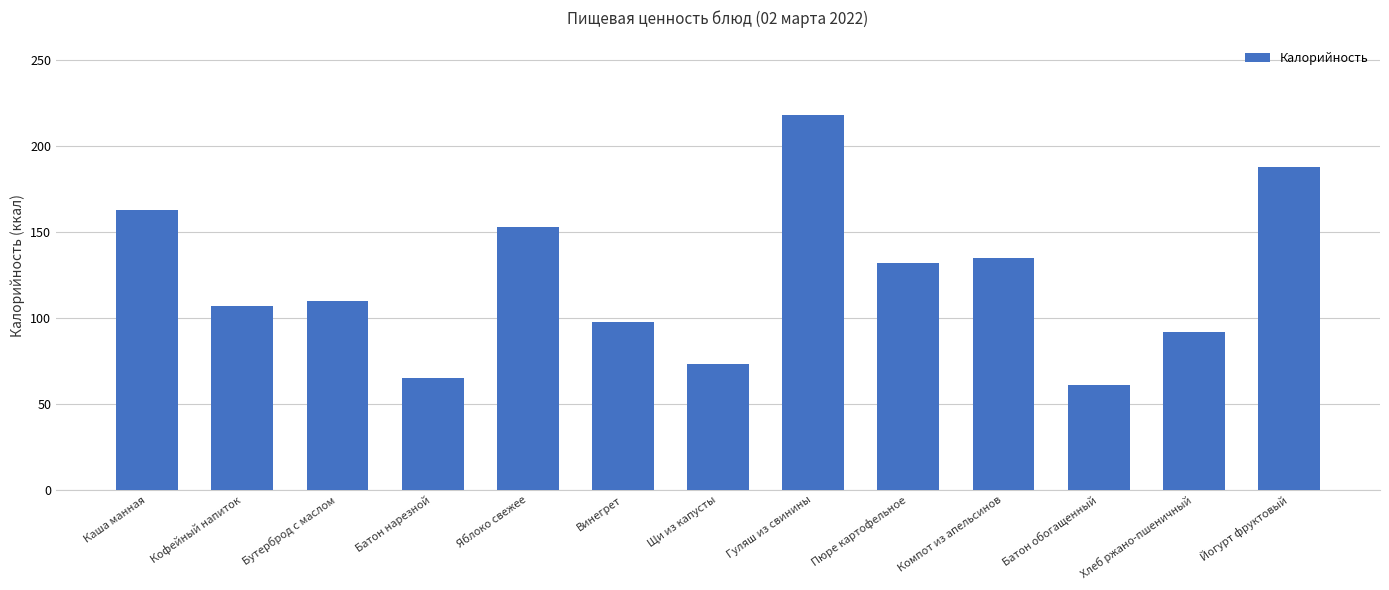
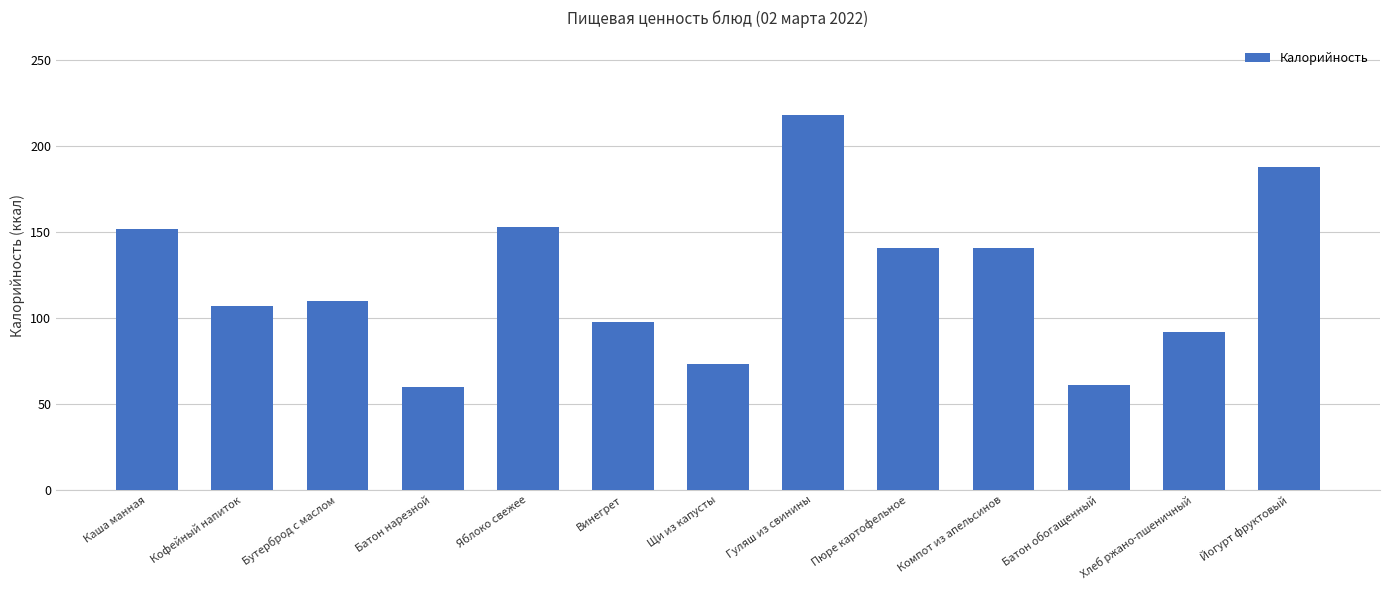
  {
-   "Каша манная": 163,
+   "Каша манная": 152,
    "Кофейный напиток": 107,
    "Бутерброд с маслом": 110,
-   "Батон нарезной": 65,
+   "Батон нарезной": 60,
    "Яблоко свежее": 153,
    "Винегрет": 98,
    "Щи из капусты": 73,
    "Гуляш из свинины": 218,
-   "Пюре картофельное": 132,
-   "Компот из апельсинов": 135,
+   "Пюре картофельное": 141,
+   "Компот из апельсинов": 141,
    "Батон обогащенный": 61,
    "Хлеб ржано-пшеничный": 92,
    "Йогурт фруктовый": 188
  }
